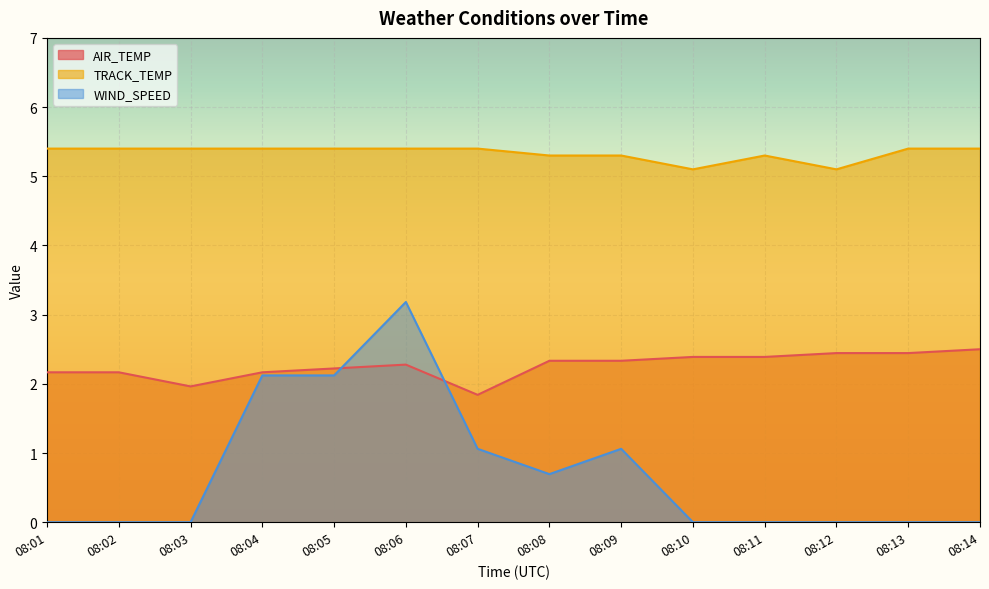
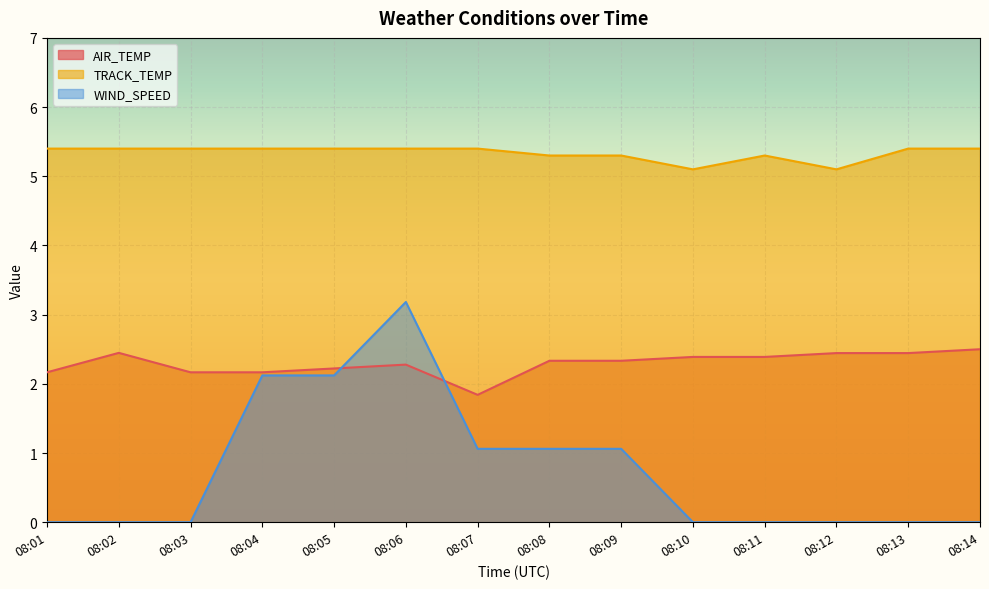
  {
    "AIR_TEMP": {
      "08:01": 2.2,
-     "08:02": 2.2,
-     "08:03": 2.0,
+     "08:02": 2.4,
+     "08:03": 2.2,
      "08:04": 2.2,
      "08:05": 2.2,
      "08:06": 2.3,
      "08:07": 1.8,
      "08:08": 2.3,
      "08:09": 2.3,
      "08:10": 2.4,
      "08:11": 2.4,
      "08:12": 2.4,
      "08:13": 2.4,
      "08:14": 2.5
    },
    "TRACK_TEMP": {
      "08:01": 5.4,
      "08:02": 5.4,
      "08:03": 5.4,
      "08:04": 5.4,
      "08:05": 5.4,
      "08:06": 5.4,
      "08:07": 5.4,
      "08:08": 5.3,
      "08:09": 5.3,
      "08:10": 5.1,
      "08:11": 5.3,
      "08:12": 5.1,
      "08:13": 5.4,
      "08:14": 5.4
    },
    "WIND_SPEED": {
      "08:01": 0.0,
      "08:02": 0.0,
      "08:03": 0.0,
      "08:04": 2.1,
      "08:05": 2.1,
      "08:06": 3.2,
      "08:07": 1.1,
-     "08:08": 0.7,
+     "08:08": 1.1,
      "08:09": 1.1,
      "08:10": 0.0,
      "08:11": 0.0,
      "08:12": 0.0,
      "08:13": 0.0,
      "08:14": 0.0
    }
  }
